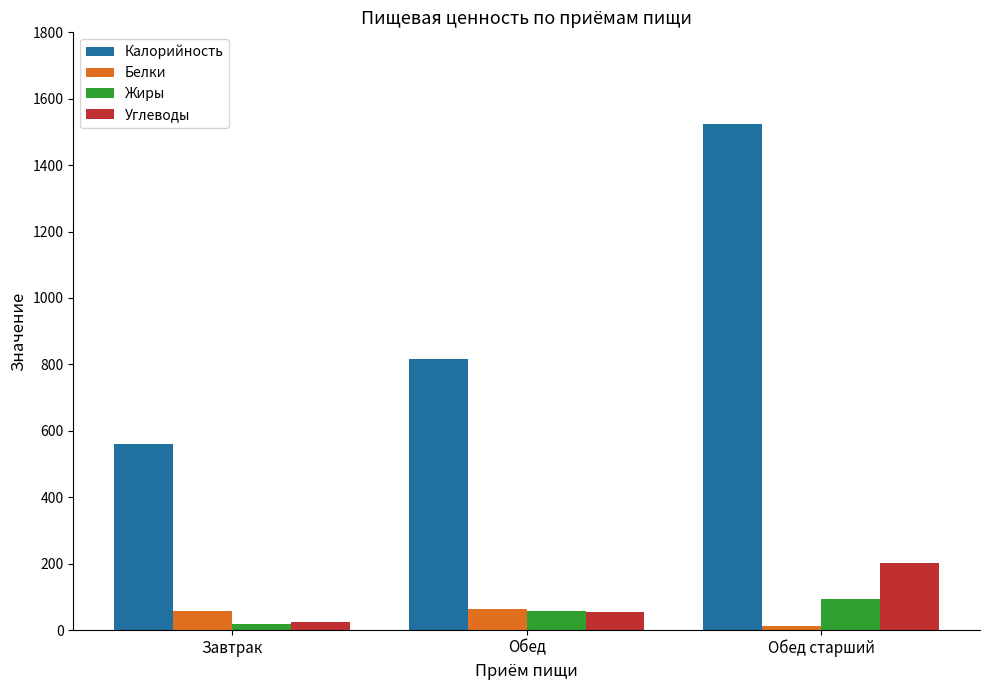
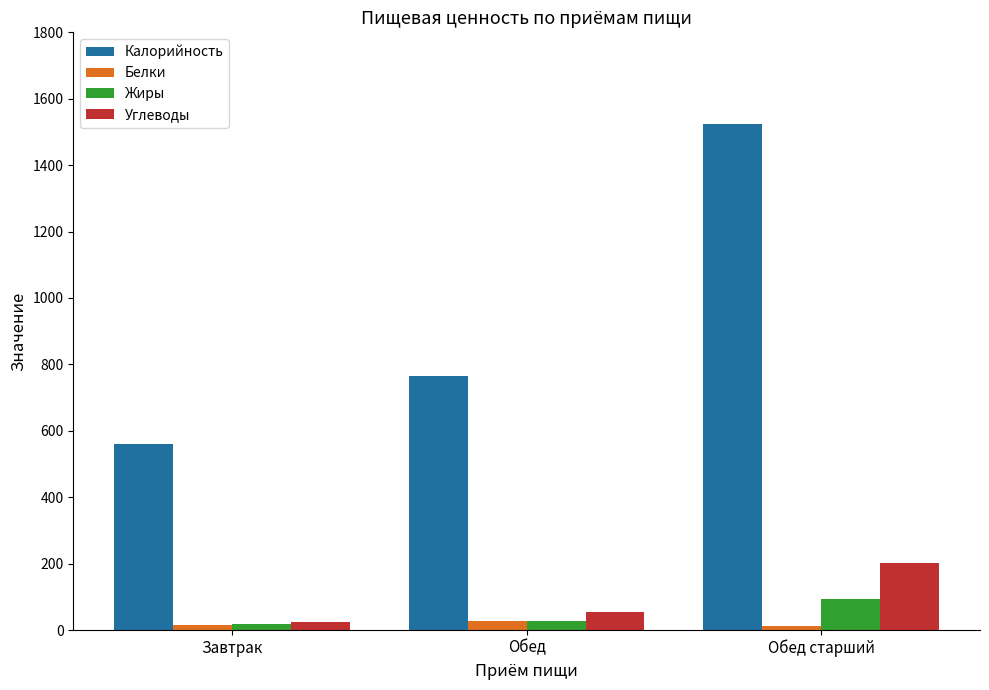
  {
    "Калорийность": {
      "Завтрак": 560,
-     "Обед": 820,
+     "Обед": 770,
      "Обед старший": 1530
    },
    "Белки": {
-     "Завтрак": 60,
-     "Обед": 60,
+     "Завтрак": 20,
+     "Обед": 30,
      "Обед старший": 10
    },
    "Жиры": {
      "Завтрак": 20,
-     "Обед": 60,
+     "Обед": 30,
      "Обед старший": 90
    },
    "Углеводы": {
      "Завтрак": 30,
      "Обед": 50,
      "Обед старший": 200
    }
  }
